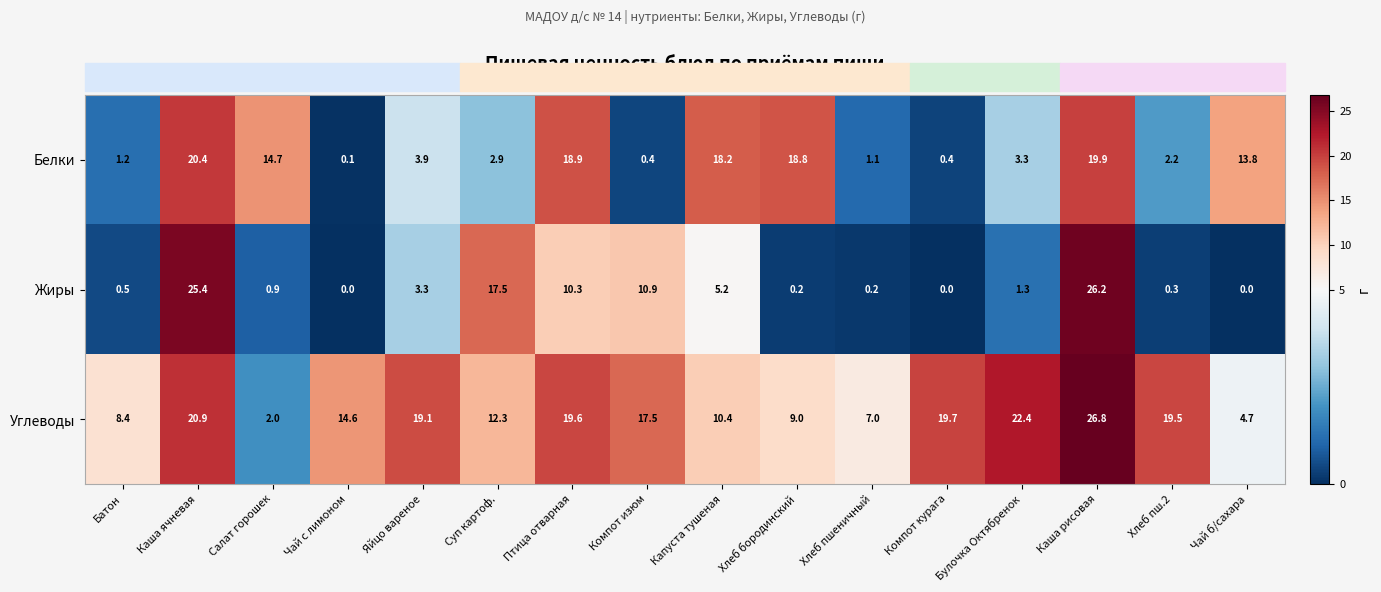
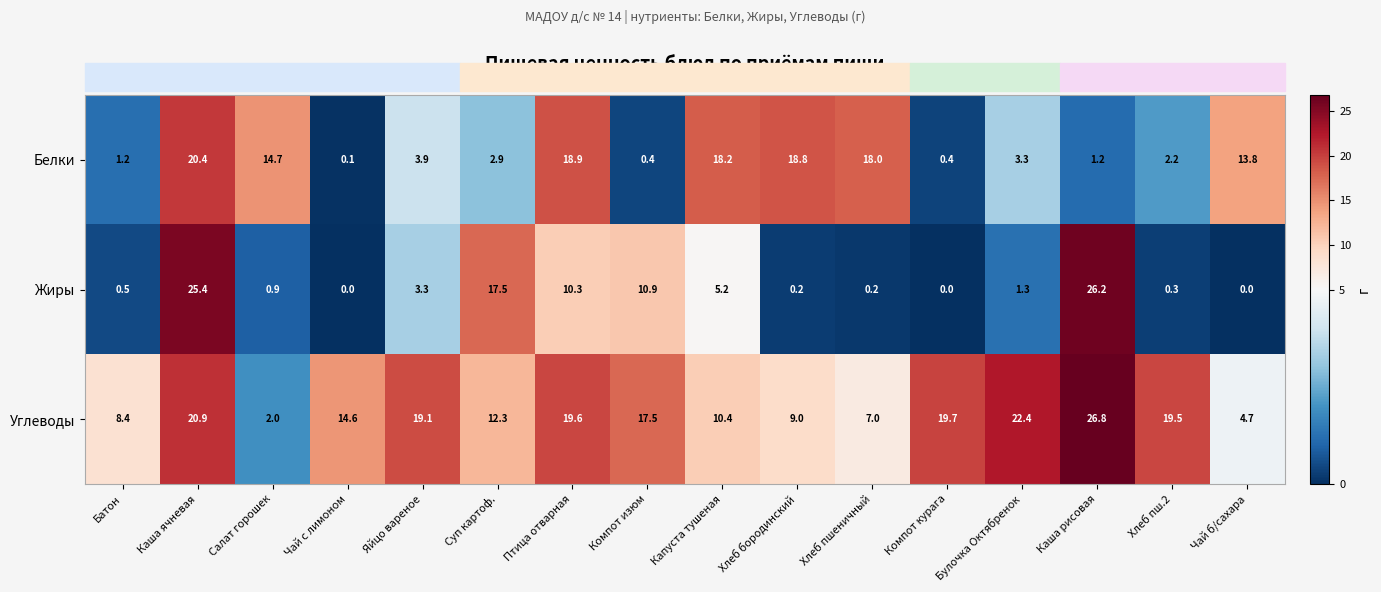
  {
    "Белки": {
      "Батон": 1.2,
      "Каша ячневая": 20.4,
      "Салат горошек": 14.7,
      "Чай с лимоном": 0.1,
      "Яйцо вареное": 3.9,
      "Суп картоф.": 2.9,
      "Птица отварная": 18.9,
      "Компот изюм": 0.4,
      "Капуста тушеная": 18.2,
      "Хлеб бородинский": 18.8,
-     "Хлеб пшеничный": 1.1,
+     "Хлеб пшеничный": 18.0,
      "Компот курага": 0.4,
      "Булочка Октябренок": 3.3,
-     "Каша рисовая": 19.9,
+     "Каша рисовая": 1.2,
      "Хлеб пш.2": 2.2,
      "Чай б/сахара": 13.8
    },
    "Жиры": {
      "Батон": 0.5,
      "Каша ячневая": 25.4,
      "Салат горошек": 0.9,
      "Чай с лимоном": 0.0,
      "Яйцо вареное": 3.3,
      "Суп картоф.": 17.5,
      "Птица отварная": 10.3,
      "Компот изюм": 10.9,
      "Капуста тушеная": 5.2,
      "Хлеб бородинский": 0.2,
      "Хлеб пшеничный": 0.2,
      "Компот курага": 0.0,
      "Булочка Октябренок": 1.3,
      "Каша рисовая": 26.2,
      "Хлеб пш.2": 0.3,
      "Чай б/сахара": 0.0
    },
    "Углеводы": {
      "Батон": 8.4,
      "Каша ячневая": 20.9,
      "Салат горошек": 2.0,
      "Чай с лимоном": 14.6,
      "Яйцо вареное": 19.1,
      "Суп картоф.": 12.3,
      "Птица отварная": 19.6,
      "Компот изюм": 17.5,
      "Капуста тушеная": 10.4,
      "Хлеб бородинский": 9.0,
      "Хлеб пшеничный": 7.0,
      "Компот курага": 19.7,
      "Булочка Октябренок": 22.4,
      "Каша рисовая": 26.8,
      "Хлеб пш.2": 19.5,
      "Чай б/сахара": 4.7
    }
  }
